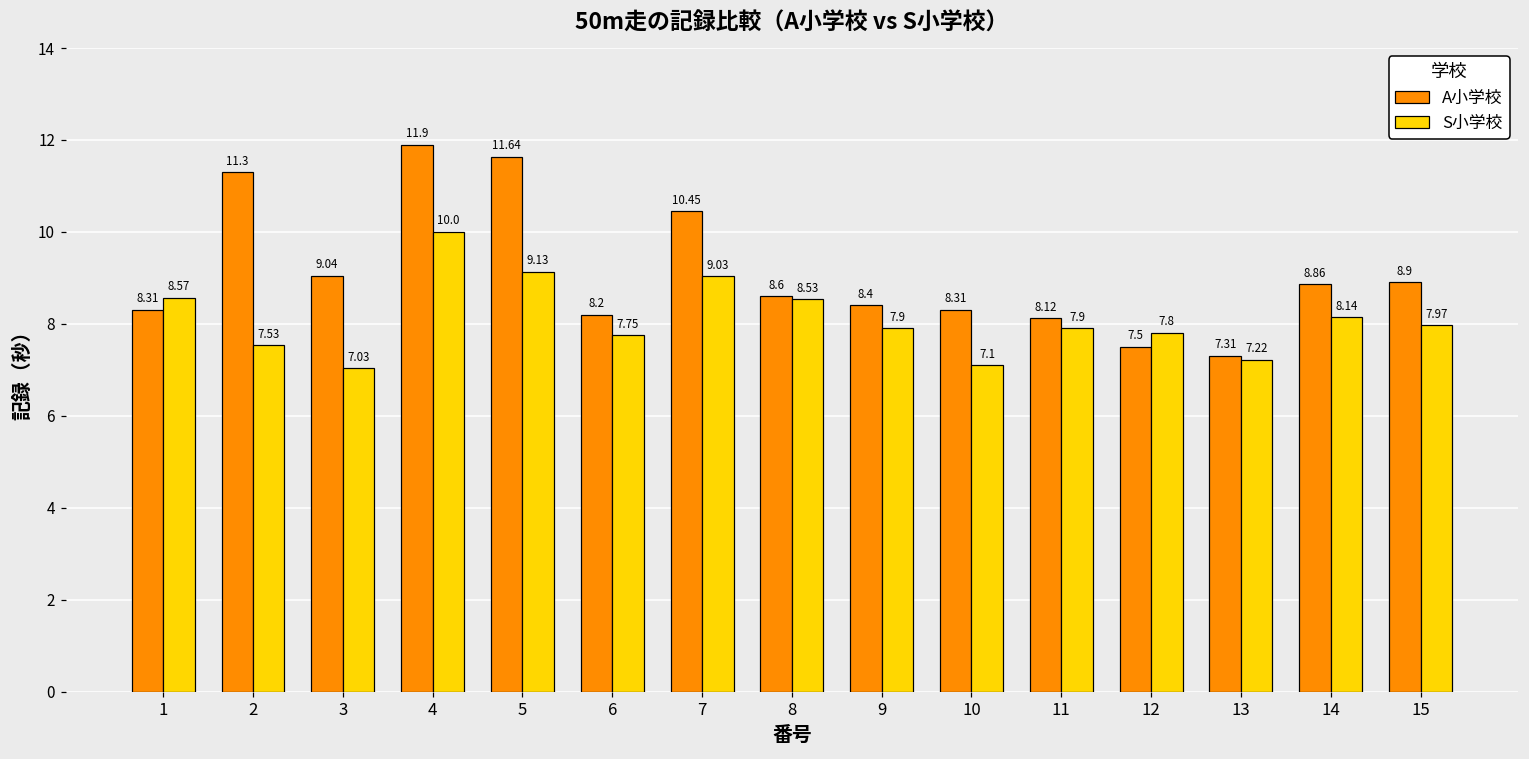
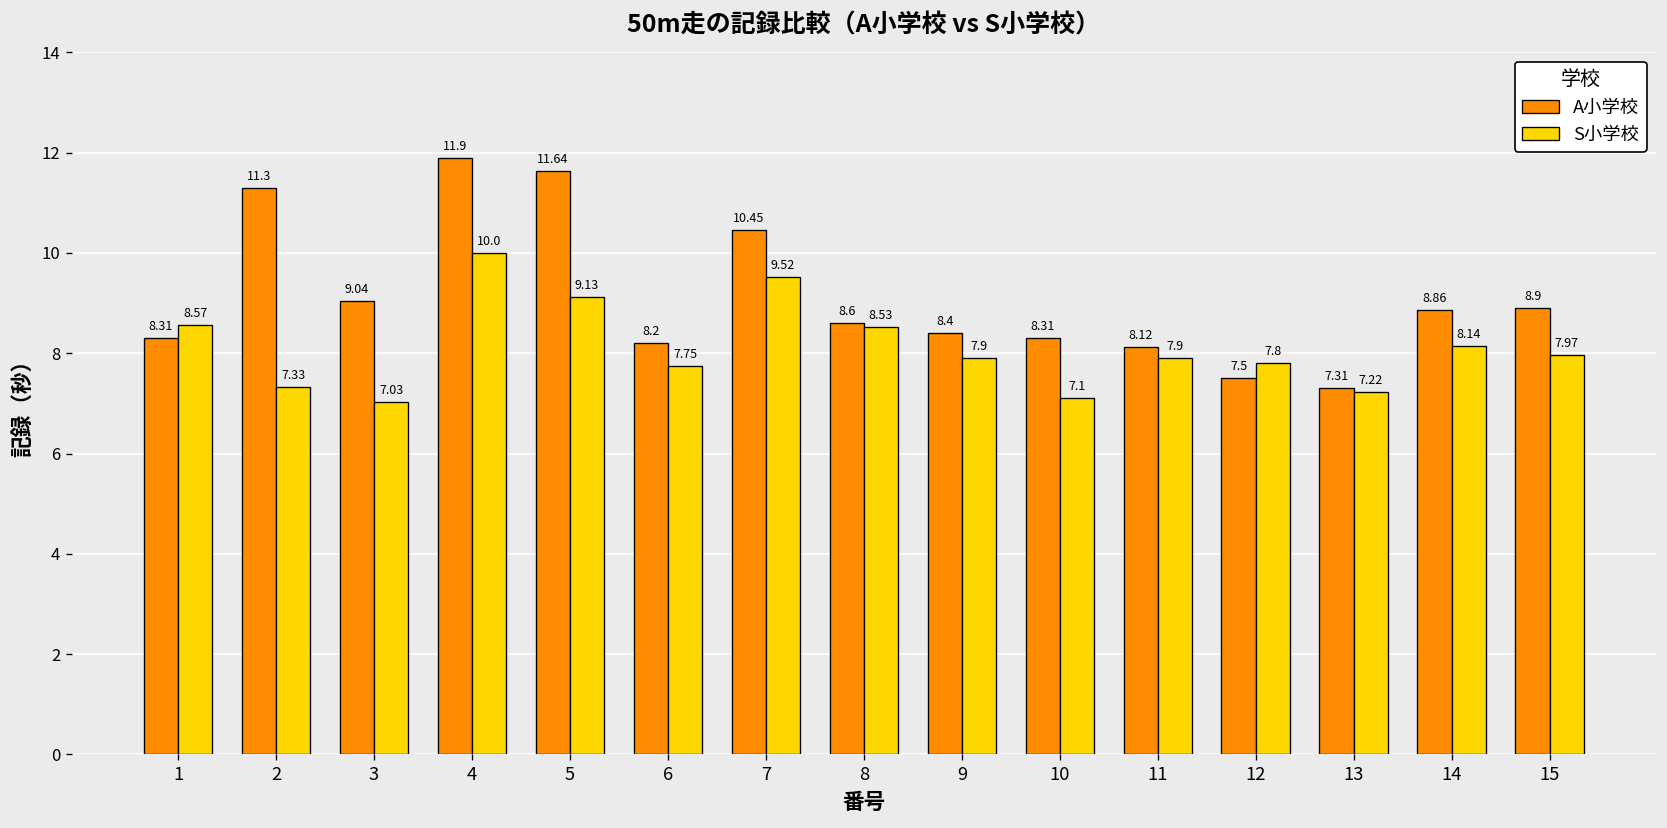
  {
    "A小学校": {
      "1": 8.31,
      "2": 11.3,
      "3": 9.04,
      "4": 11.9,
      "5": 11.64,
      "6": 8.2,
      "7": 10.45,
      "8": 8.6,
      "9": 8.4,
      "10": 8.31,
      "11": 8.12,
      "12": 7.5,
      "13": 7.31,
      "14": 8.86,
      "15": 8.9
    },
    "S小学校": {
      "1": 8.57,
-     "2": 7.53,
+     "2": 7.33,
      "3": 7.03,
      "4": 10.0,
      "5": 9.13,
      "6": 7.75,
-     "7": 9.03,
+     "7": 9.52,
      "8": 8.53,
      "9": 7.9,
      "10": 7.1,
      "11": 7.9,
      "12": 7.8,
      "13": 7.22,
      "14": 8.14,
      "15": 7.97
    }
  }
